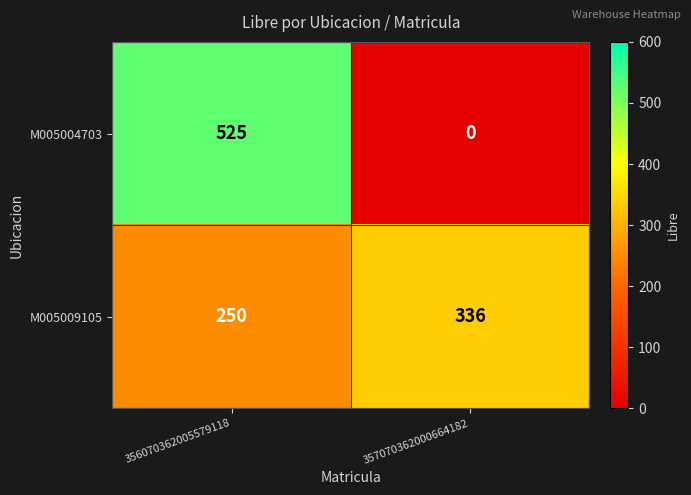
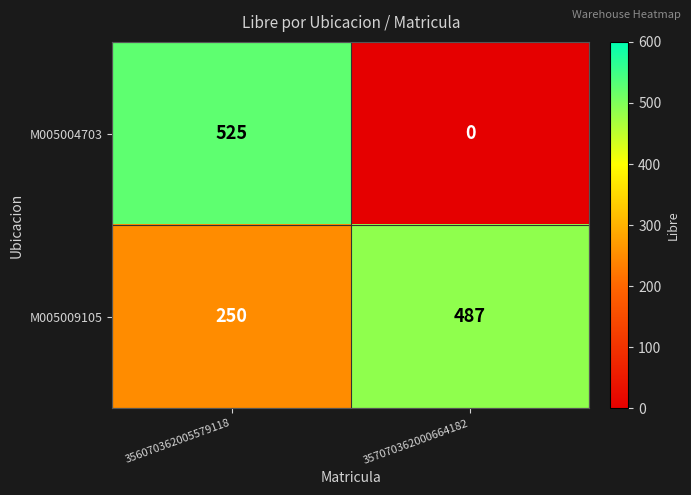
  {
    "M005004703": {
      "356070362005579118": 525,
      "357070362000664182": 0
    },
    "M005009105": {
      "356070362005579118": 250,
-     "357070362000664182": 336
+     "357070362000664182": 487
    }
  }
